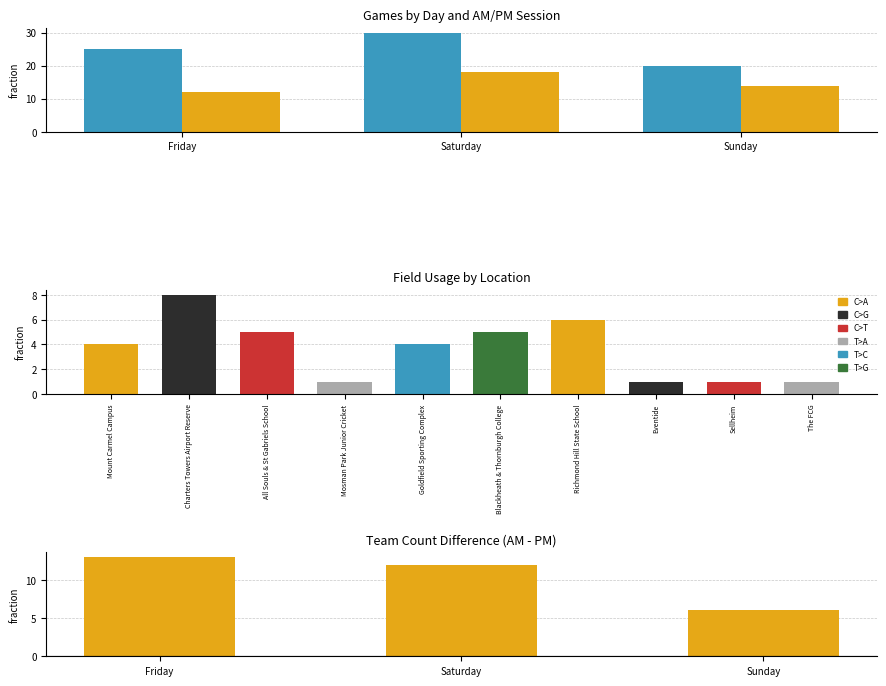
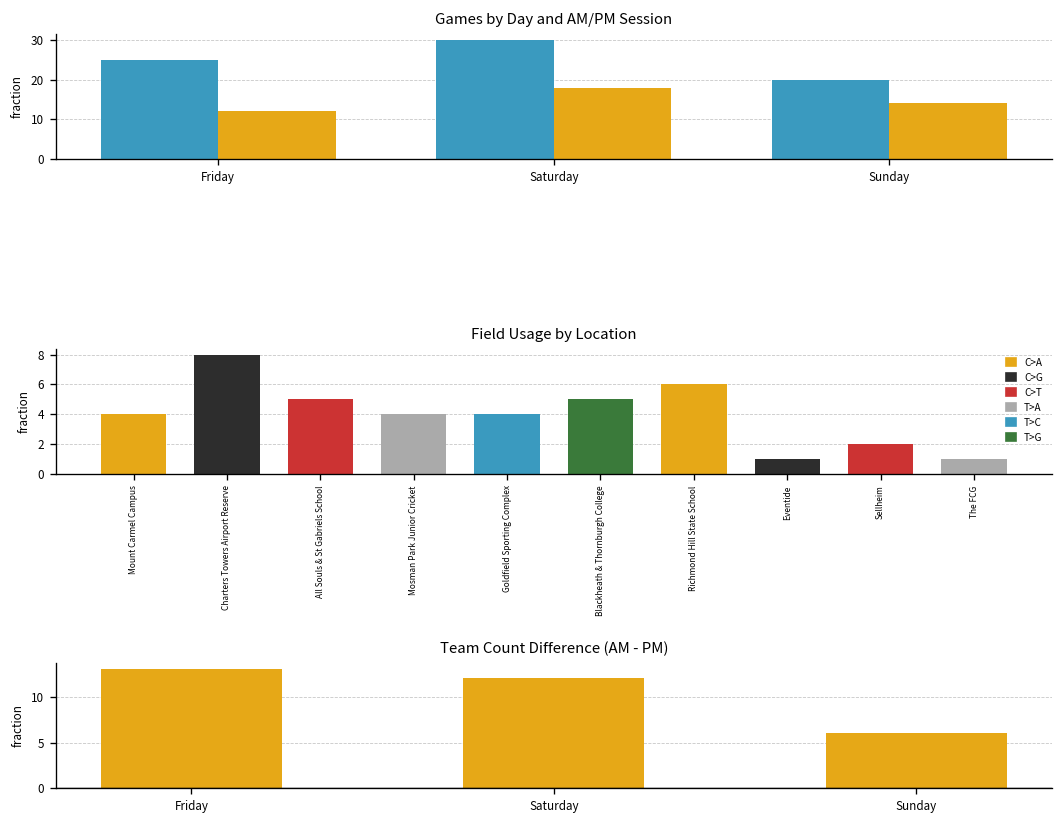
  {
    "Field Usage by Location": {
      "Mount Carmel Campus": 4,
      "Charters Towers Airport Reserve": 8,
      "All Souls & St Gabriels School": 5,
-     "Mosman Park Junior Cricket": 1,
+     "Mosman Park Junior Cricket": 4,
      "Goldfield Sporting Complex": 4,
      "Blackheath & Thornburgh College": 5,
      "Richmond Hill State School": 6,
      "Eventide": 1,
-     "Sellheim": 1,
+     "Sellheim": 2,
      "The FCG": 1
    },
    "Team Count Difference (AM - PM)": {
      "Friday": 13,
      "Saturday": 12,
      "Sunday": 6
    }
  }
